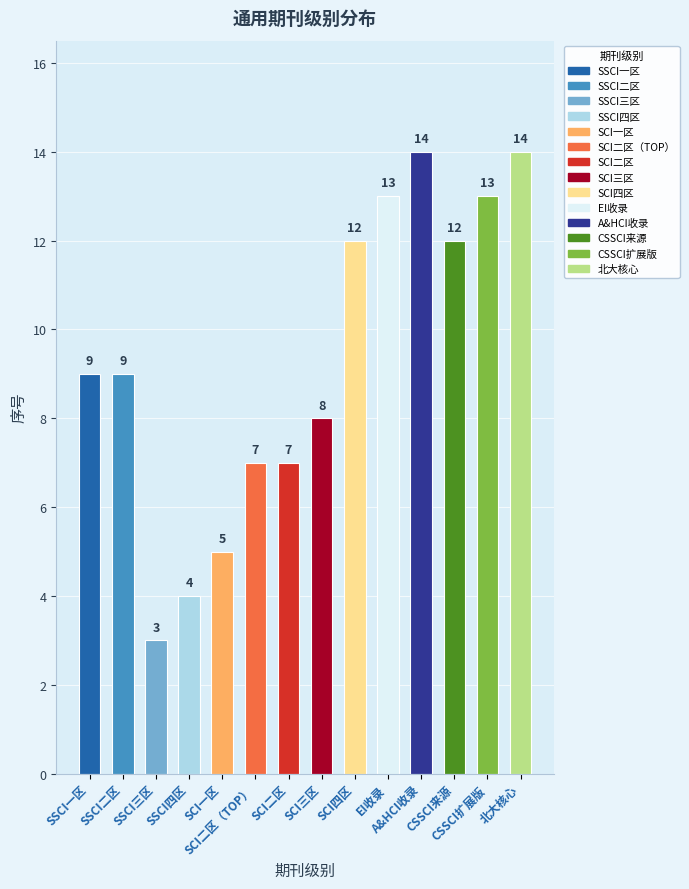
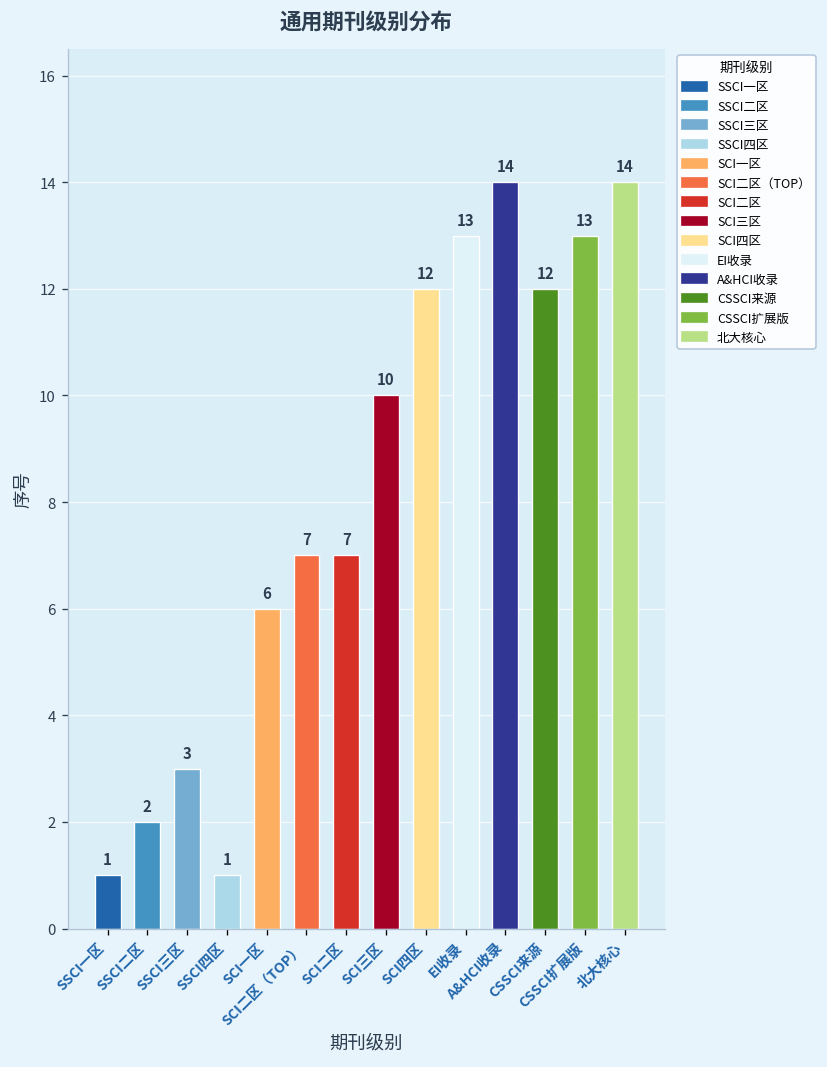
  {
-   "SSCI一区": 9,
-   "SSCI二区": 9,
+   "SSCI一区": 1,
+   "SSCI二区": 2,
    "SSCI三区": 3,
-   "SSCI四区": 4,
-   "SCI一区": 5,
+   "SSCI四区": 1,
+   "SCI一区": 6,
    "SCI二区（TOP）": 7,
    "SCI二区": 7,
-   "SCI三区": 8,
+   "SCI三区": 10,
    "SCI四区": 12,
    "EI收录": 13,
    "A&HCI收录": 14,
    "CSSCI来源": 12,
    "CSSCI扩展版": 13,
    "北大核心": 14
  }
